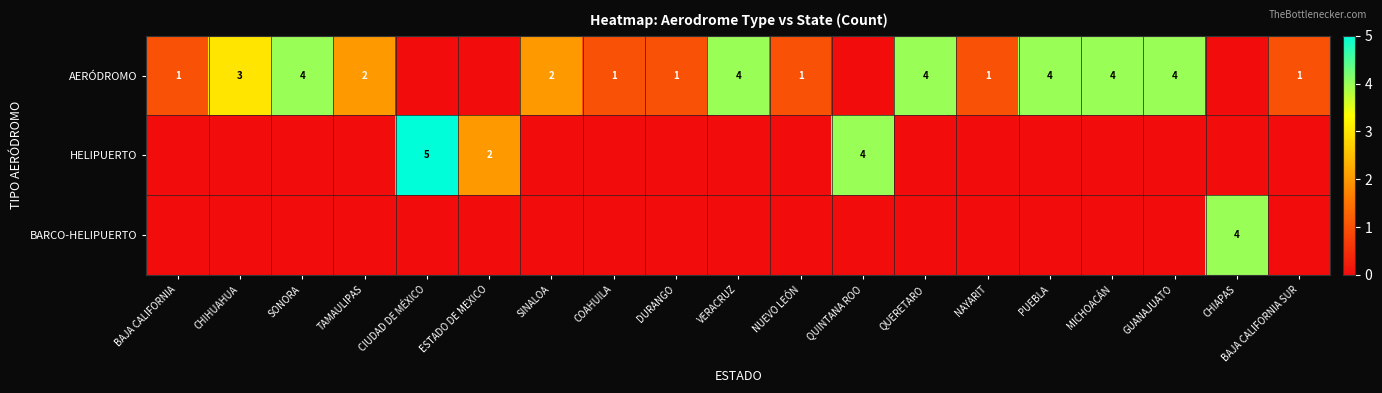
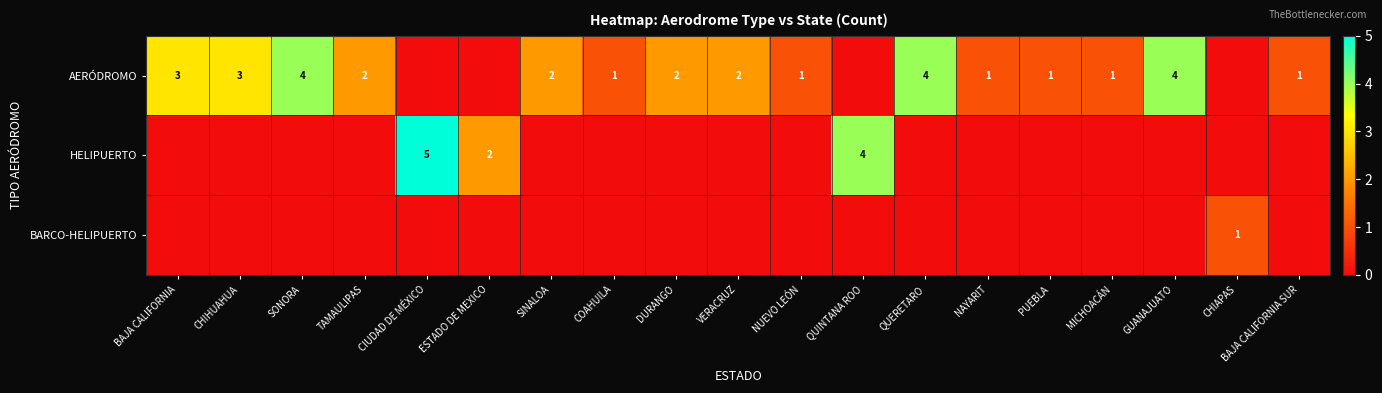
  {
    "AERÓDROMO": {
-     "BAJA CALIFORNIA": 1,
+     "BAJA CALIFORNIA": 3,
      "CHIHUAHUA": 3,
      "SONORA": 4,
      "TAMAULIPAS": 2,
      "SINALOA": 2,
      "COAHUILA": 1,
-     "DURANGO": 1,
-     "VERACRUZ": 4,
+     "DURANGO": 2,
+     "VERACRUZ": 2,
      "NUEVO LEÓN": 1,
      "QUERETARO": 4,
      "NAYARIT": 1,
-     "PUEBLA": 4,
-     "MICHOACÁN": 4,
+     "PUEBLA": 1,
+     "MICHOACÁN": 1,
      "GUANAJUATO": 4,
      "BAJA CALIFORNIA SUR": 1
    },
    "HELIPUERTO": {
      "CIUDAD DE MÉXICO": 5,
      "ESTADO DE MEXICO": 2,
      "QUINTANA ROO": 4
    },
    "BARCO-HELIPUERTO": {
-     "CHIAPAS": 4
+     "CHIAPAS": 1
    }
  }
